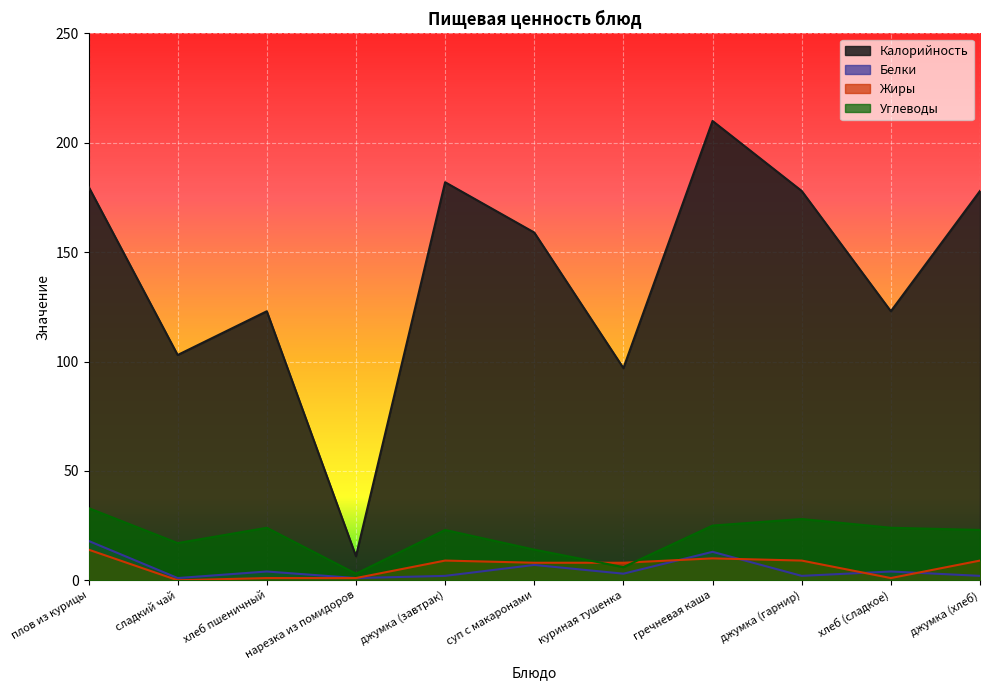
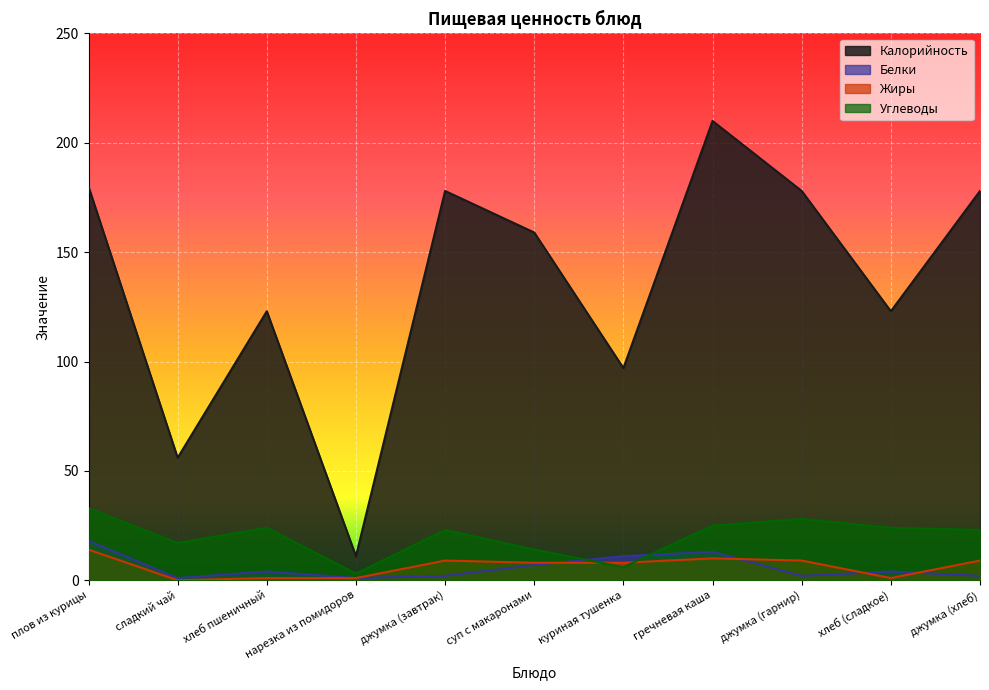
  {
    "Калорийность": {
      "плов из курицы": 180,
-     "сладкий чай": 103,
+     "сладкий чай": 56,
      "хлеб пшеничный": 123,
      "нарезка из помидоров": 11,
-     "джумка (завтрак)": 182,
+     "джумка (завтрак)": 178,
      "суп с макаронами": 159,
      "куриная тушенка": 97,
      "гречневая каша": 210,
      "джумка (гарнир)": 178,
      "хлеб (сладкое)": 123,
      "джумка (хлеб)": 178
    },
    "Белки": {
      "плов из курицы": 18,
      "хлеб пшеничный": 4,
      "джумка (завтрак)": 2,
-     "куриная тушенка": 3,
+     "куриная тушенка": 11,
      "гречневая каша": 13,
      "джумка (гарнир)": 2,
      "хлеб (сладкое)": 4,
      "джумка (хлеб)": 2
    },
    "Жиры": {
      "плов из курицы": 14,
      "хлеб пшеничный": 1,
      "джумка (завтрак)": 9,
      "куриная тушенка": 8,
      "гречневая каша": 10,
      "джумка (гарнир)": 9,
      "хлеб (сладкое)": 1,
      "джумка (хлеб)": 9
    },
    "Углеводы": {
      "плов из курицы": 33,
      "сладкий чай": 17,
      "хлеб пшеничный": 24,
      "нарезка из помидоров": 3,
      "джумка (завтрак)": 23,
      "суп с макаронами": 14,
      "куриная тушенка": 6,
      "гречневая каша": 25,
      "джумка (гарнир)": 28,
      "хлеб (сладкое)": 24,
      "джумка (хлеб)": 23
    }
  }
